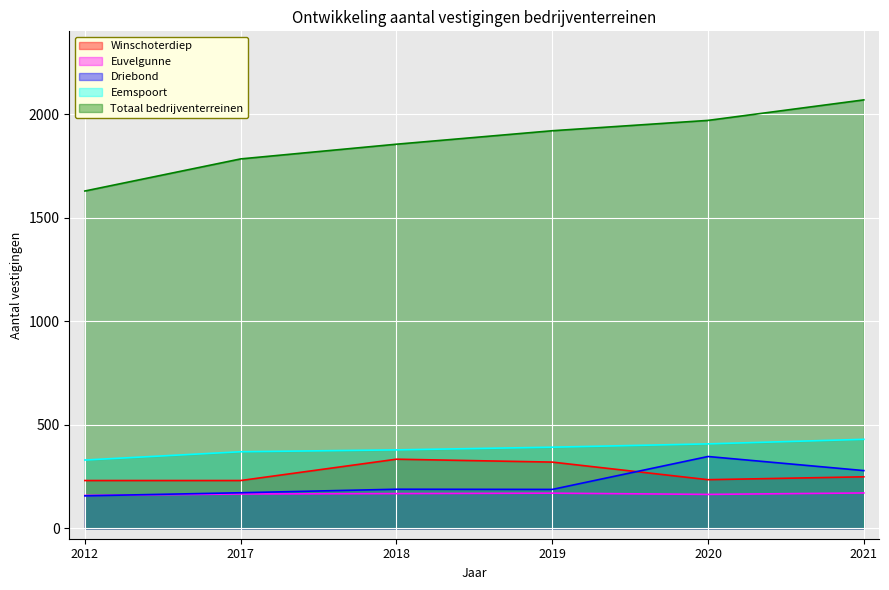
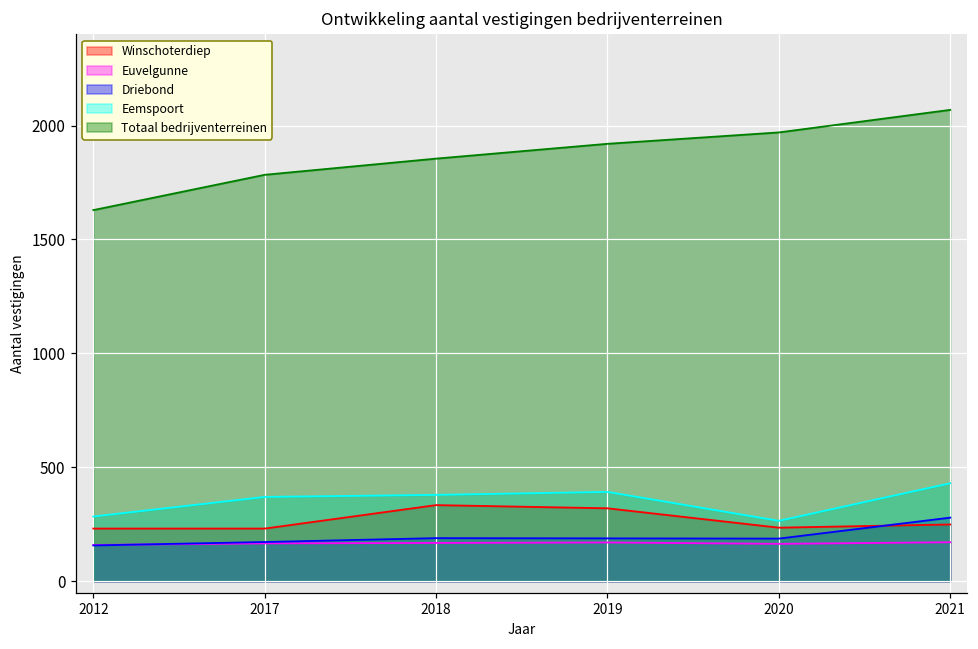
  {
    "Winschoterdiep": {
      "2012": 230,
      "2017": 230,
      "2018": 330,
      "2019": 320,
      "2020": 240,
      "2021": 250
    },
    "Euvelgunne": {
      "2018": 170,
      "2019": 170,
      "2020": 160,
      "2021": 170
    },
    "Driebond": {
      "2018": 190,
      "2019": 190,
-     "2020": 350,
+     "2020": 190,
      "2021": 280
    },
    "Eemspoort": {
-     "2012": 330,
+     "2012": 280,
      "2017": 370,
      "2018": 380,
      "2019": 390,
-     "2020": 410,
+     "2020": 270,
      "2021": 430
    },
    "Totaal bedrijventerreinen": {
      "2012": 1630,
      "2017": 1780,
      "2018": 1860,
      "2019": 1920,
      "2020": 1970,
      "2021": 2070
    }
  }
